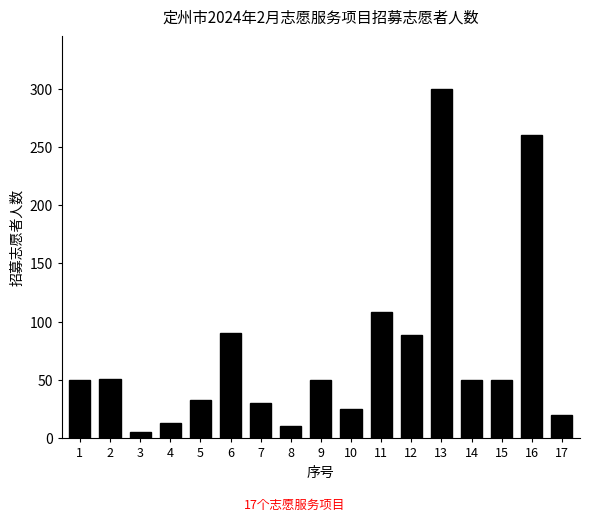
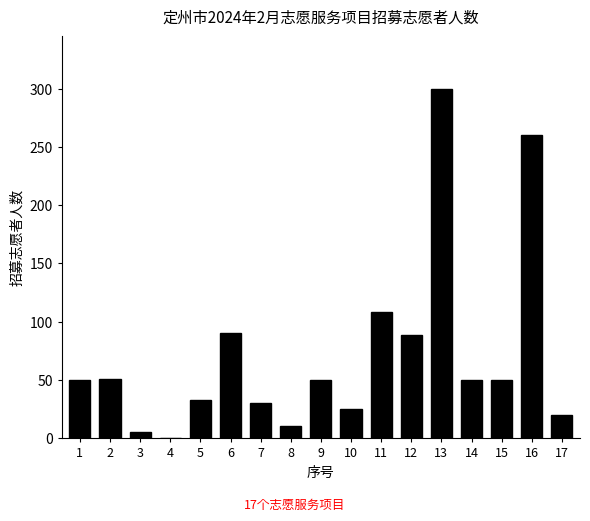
  {
    "1": 50,
    "2": 51,
    "3": 5,
-   "4": 13,
+   "4": 0,
    "5": 33,
    "6": 90,
    "7": 30,
    "8": 10,
    "9": 50,
    "10": 25,
    "11": 108,
    "12": 88,
    "13": 300,
    "14": 50,
    "15": 50,
    "16": 260,
    "17": 20
  }
